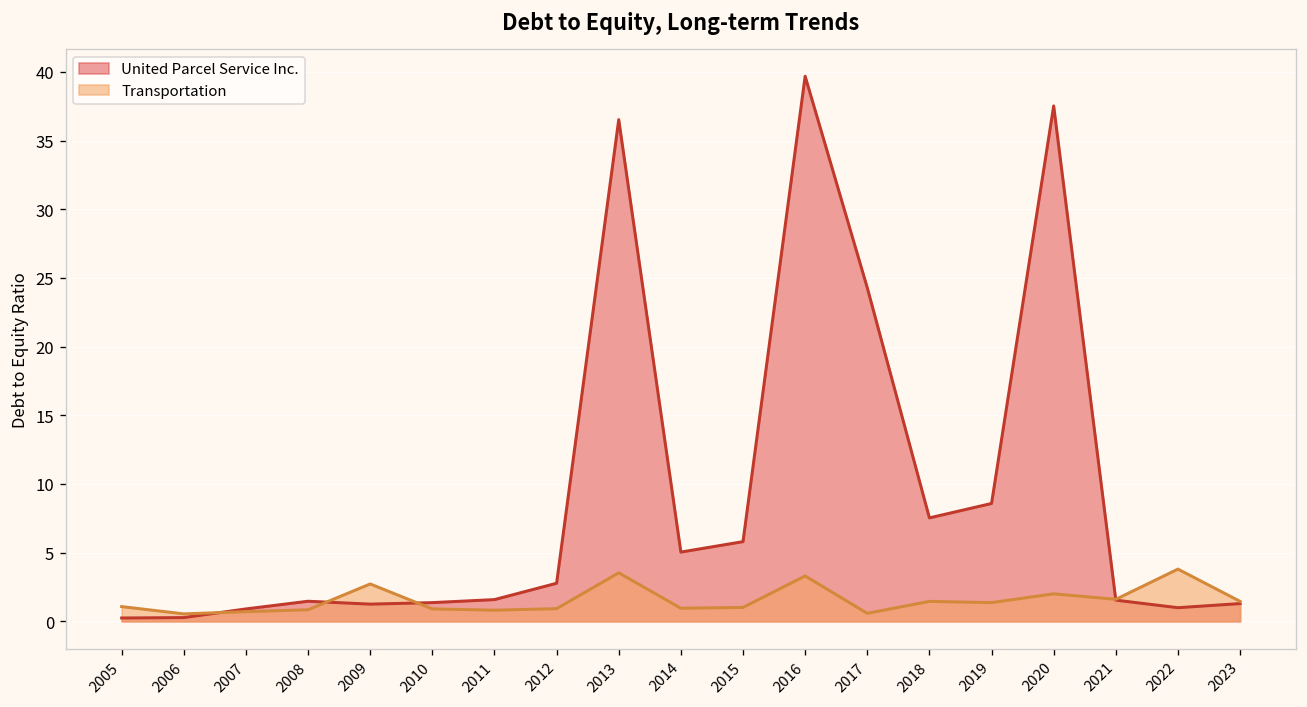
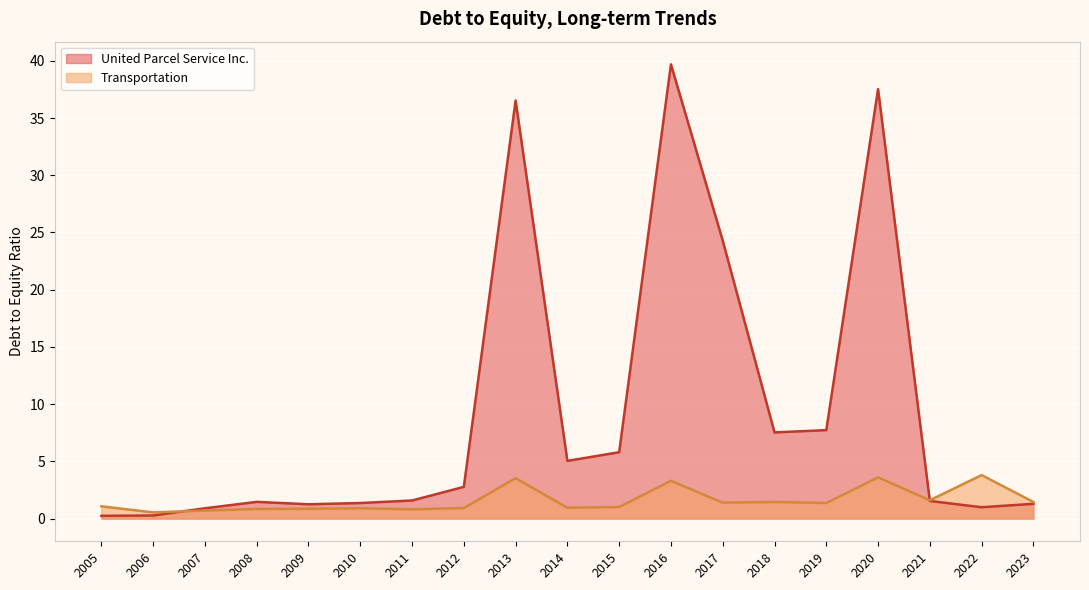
  {
    "United Parcel Service Inc.": {
      "2005": 0.2,
      "2006": 0.3,
      "2008": 1.5,
      "2009": 1.3,
      "2010": 1.4,
      "2011": 1.6,
      "2012": 2.8,
      "2013": 36.5,
      "2014": 5.0,
      "2015": 5.8,
      "2016": 39.7,
      "2017": 24.3,
      "2018": 7.5,
-     "2019": 8.6,
+     "2019": 7.7,
      "2020": 37.5,
      "2022": 1.0
    },
    "Transportation": {
      "2005": 1.1,
      "2006": 0.5,
      "2008": 0.8,
-     "2009": 2.7,
+     "2009": 0.9,
      "2010": 0.9,
      "2011": 0.8,
      "2012": 0.9,
      "2013": 3.5,
      "2014": 1.0,
      "2015": 1.0,
      "2016": 3.3,
-     "2017": 0.6,
+     "2017": 1.4,
      "2018": 1.5,
      "2019": 1.4,
-     "2020": 2.0,
+     "2020": 3.6,
      "2022": 3.8
    }
  }
